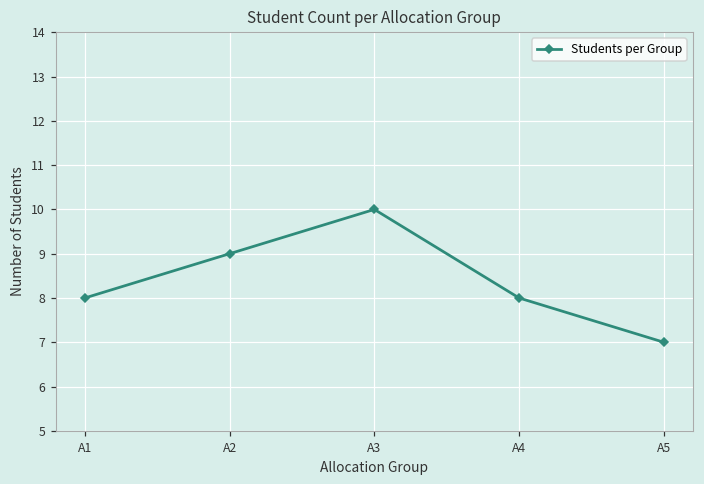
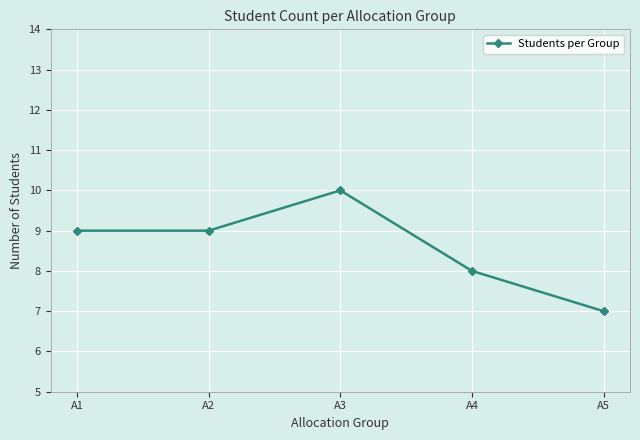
  {
-   "A1": 8,
+   "A1": 9,
    "A2": 9,
    "A3": 10,
    "A4": 8,
    "A5": 7
  }
